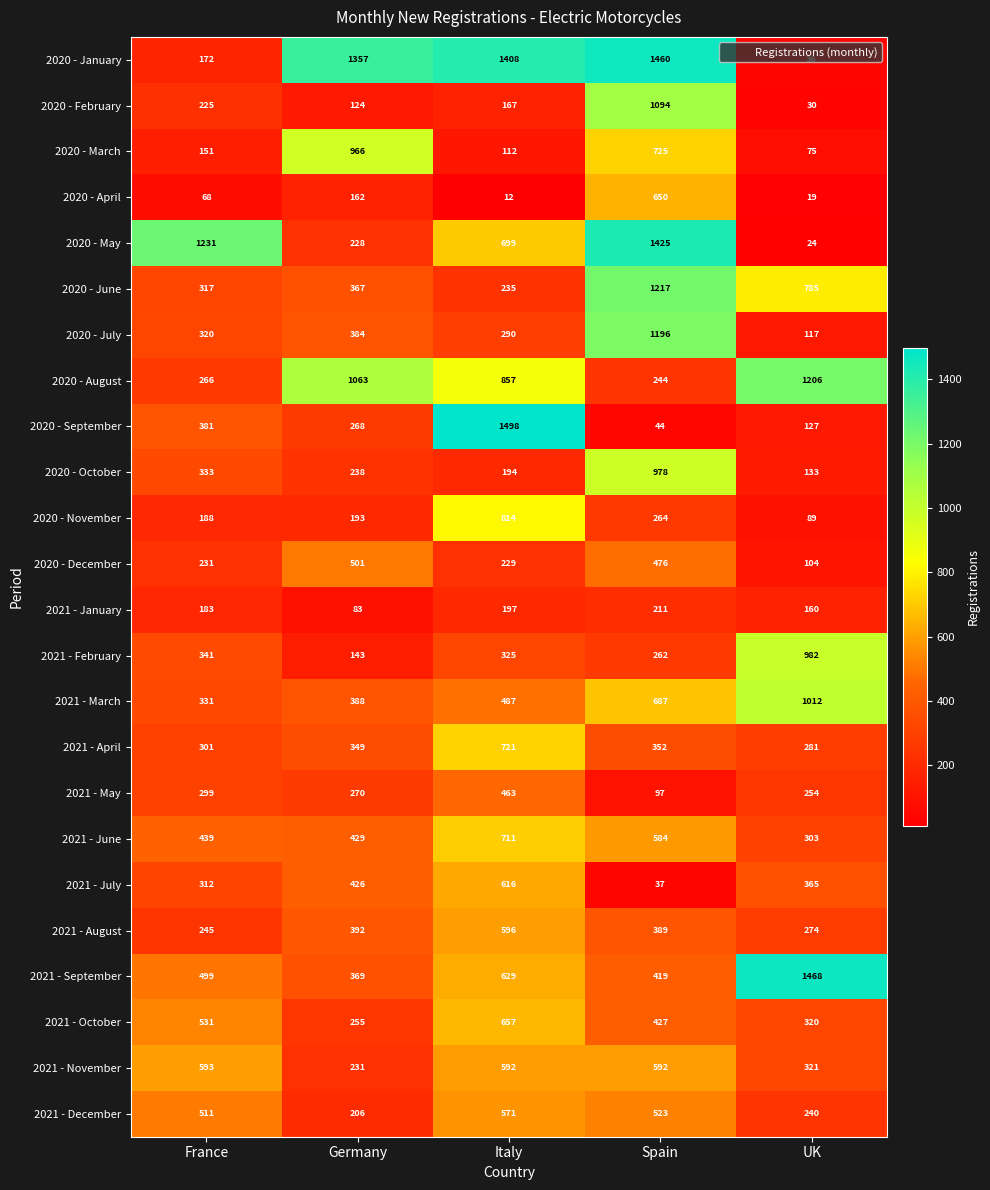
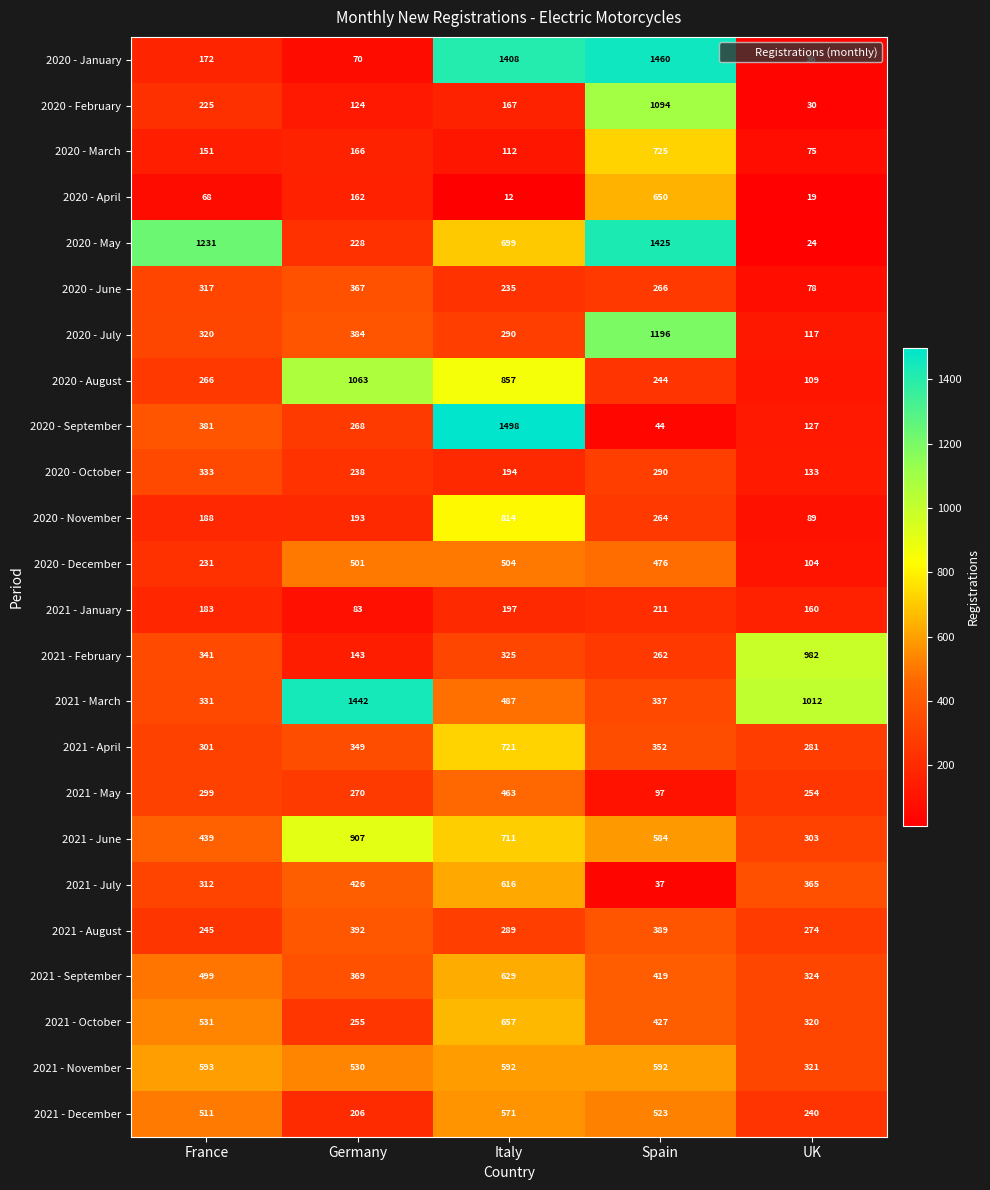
  {
    "2020 - January": {
      "France": 172,
-     "Germany": 1357,
+     "Germany": 70,
      "Italy": 1408,
      "Spain": 1460
    },
    "2020 - February": {
      "France": 225,
      "Germany": 124,
      "Italy": 167,
      "Spain": 1094,
      "UK": 30
    },
    "2020 - March": {
      "France": 151,
-     "Germany": 966,
+     "Germany": 166,
      "Italy": 112,
      "Spain": 725,
      "UK": 75
    },
    "2020 - April": {
      "France": 68,
      "Germany": 162,
      "Italy": 12,
      "Spain": 650,
      "UK": 19
    },
    "2020 - May": {
      "France": 1231,
      "Germany": 228,
      "Italy": 699,
      "Spain": 1425,
      "UK": 24
    },
    "2020 - June": {
      "France": 317,
      "Germany": 367,
      "Italy": 235,
-     "Spain": 1217,
-     "UK": 785
+     "Spain": 266,
+     "UK": 78
    },
    "2020 - July": {
      "France": 320,
      "Germany": 384,
      "Italy": 290,
      "Spain": 1196,
      "UK": 117
    },
    "2020 - August": {
      "France": 266,
      "Germany": 1063,
      "Italy": 857,
      "Spain": 244,
-     "UK": 1206
+     "UK": 109
    },
    "2020 - September": {
      "France": 381,
      "Germany": 268,
      "Italy": 1498,
      "Spain": 44,
      "UK": 127
    },
    "2020 - October": {
      "France": 333,
      "Germany": 238,
      "Italy": 194,
-     "Spain": 978,
+     "Spain": 290,
      "UK": 133
    },
    "2020 - November": {
      "France": 188,
      "Germany": 193,
      "Italy": 814,
      "Spain": 264,
      "UK": 89
    },
    "2020 - December": {
      "France": 231,
      "Germany": 501,
-     "Italy": 229,
+     "Italy": 504,
      "Spain": 476,
      "UK": 104
    },
    "2021 - January": {
      "France": 183,
      "Germany": 83,
      "Italy": 197,
      "Spain": 211,
      "UK": 160
    },
    "2021 - February": {
      "France": 341,
      "Germany": 143,
      "Italy": 325,
      "Spain": 262,
      "UK": 982
    },
    "2021 - March": {
      "France": 331,
-     "Germany": 388,
+     "Germany": 1442,
      "Italy": 487,
-     "Spain": 687,
+     "Spain": 337,
      "UK": 1012
    },
    "2021 - April": {
      "France": 301,
      "Germany": 349,
      "Italy": 721,
      "Spain": 352,
      "UK": 281
    },
    "2021 - May": {
      "France": 299,
      "Germany": 270,
      "Italy": 463,
      "Spain": 97,
      "UK": 254
    },
    "2021 - June": {
      "France": 439,
-     "Germany": 429,
+     "Germany": 907,
      "Italy": 711,
      "Spain": 584,
      "UK": 303
    },
    "2021 - July": {
      "France": 312,
      "Germany": 426,
      "Italy": 616,
      "Spain": 37,
      "UK": 365
    },
    "2021 - August": {
      "France": 245,
      "Germany": 392,
-     "Italy": 596,
+     "Italy": 289,
      "Spain": 389,
      "UK": 274
    },
    "2021 - September": {
      "France": 499,
      "Germany": 369,
      "Italy": 629,
      "Spain": 419,
-     "UK": 1468
+     "UK": 324
    },
    "2021 - October": {
      "France": 531,
      "Germany": 255,
      "Italy": 657,
      "Spain": 427,
      "UK": 320
    },
    "2021 - November": {
      "France": 593,
-     "Germany": 231,
+     "Germany": 530,
      "Italy": 592,
      "Spain": 592,
      "UK": 321
    },
    "2021 - December": {
      "France": 511,
      "Germany": 206,
      "Italy": 571,
      "Spain": 523,
      "UK": 240
    }
  }
